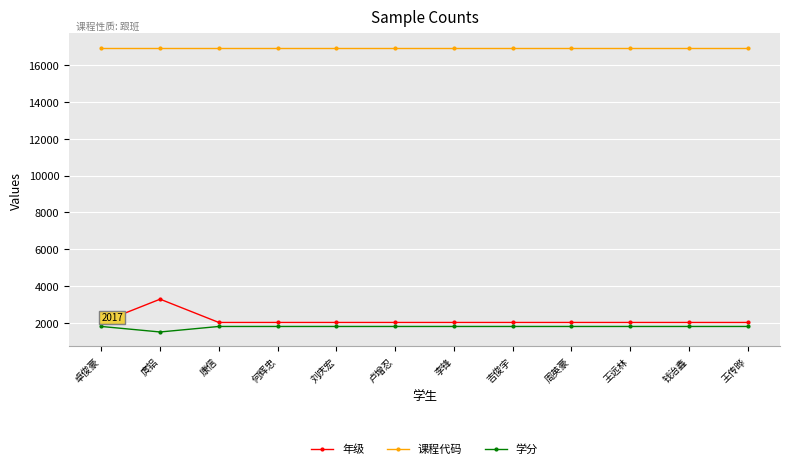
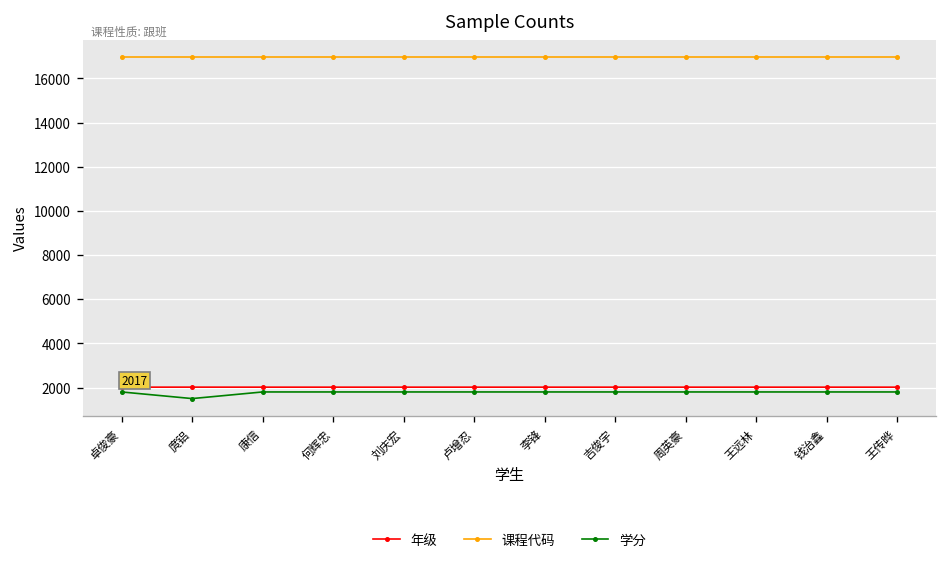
  {
    "年级": {
-     "庹铝": 3300,
+     "庹铝": 2000,
      "康信": 2000,
      "何辉忠": 2000,
      "刘庆宏": 2000,
      "卢增忍": 2000,
      "李锋": 2000,
      "吉俊宇": 2000,
      "周英豪": 2000,
      "王远林": 2000,
      "钱治鑫": 2000,
      "王传晔": 2000
    },
    "课程代码": {
      "卓俊豪": 17000,
      "庹铝": 17000,
      "康信": 17000,
      "何辉忠": 17000,
      "刘庆宏": 17000,
      "卢增忍": 17000,
      "李锋": 17000,
      "吉俊宇": 17000,
      "周英豪": 17000,
      "王远林": 17000,
      "钱治鑫": 17000,
      "王传晔": 17000
    },
    "学分": {
      "卓俊豪": 1800,
      "庹铝": 1500,
      "康信": 1800,
      "何辉忠": 1800,
      "刘庆宏": 1800,
      "卢增忍": 1800,
      "李锋": 1800,
      "吉俊宇": 1800,
      "周英豪": 1800,
      "王远林": 1800,
      "钱治鑫": 1800,
      "王传晔": 1800
    }
  }
